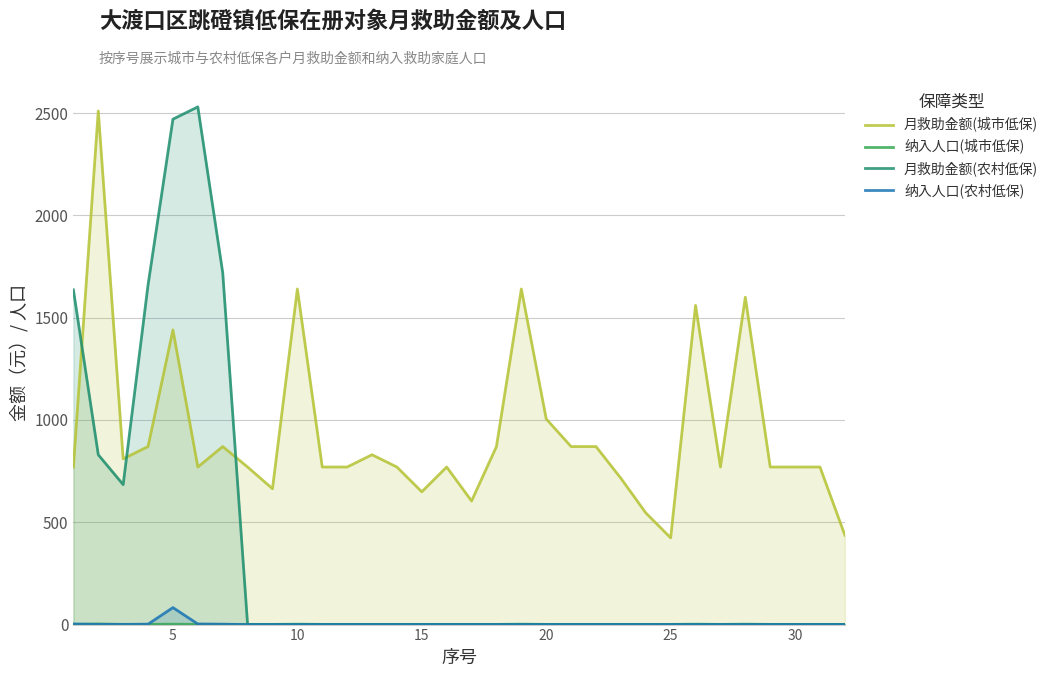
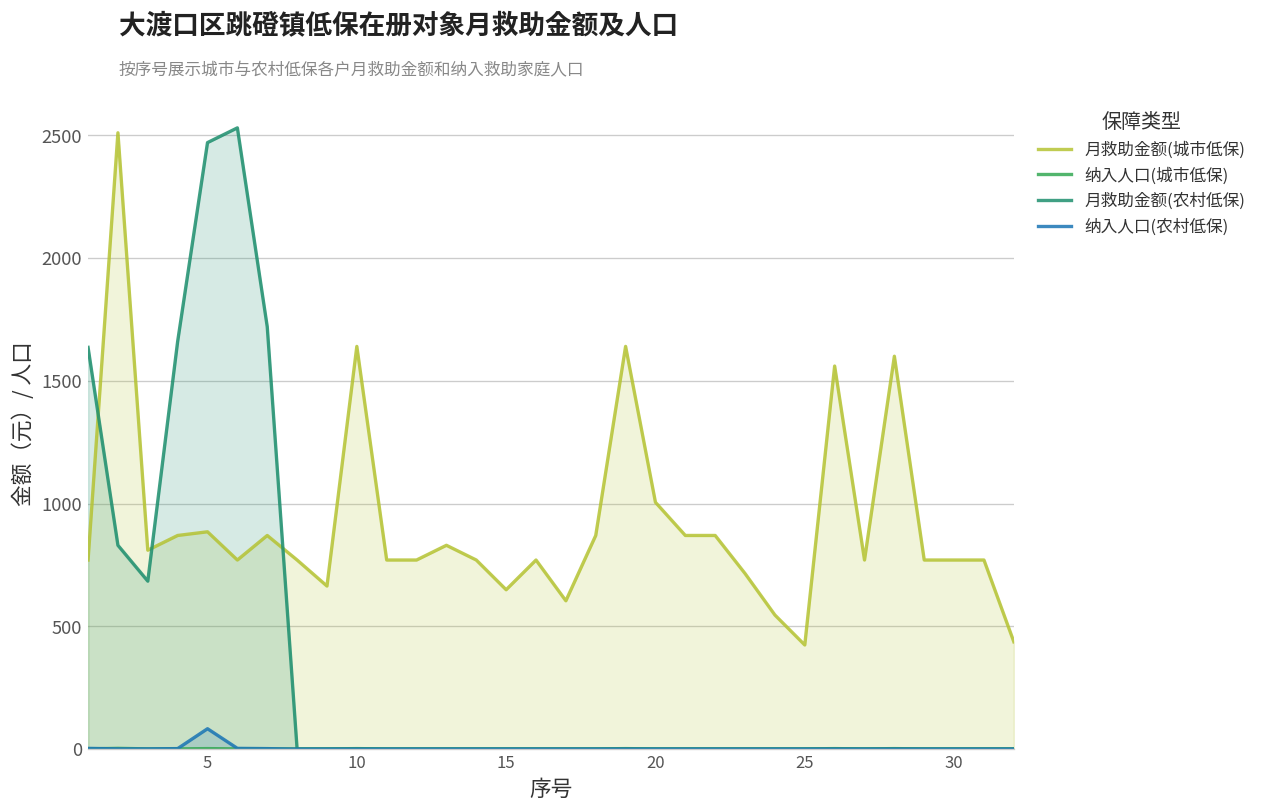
  {
    "月救助金额(城市低保)": {
-     "5": 1440,
+     "5": 890,
      "10": 1640,
      "15": 650,
      "20": 1010,
      "25": 420,
      "30": 770
    },
    "纳入人口(农村低保)": {
      "5": 80
    }
  }
